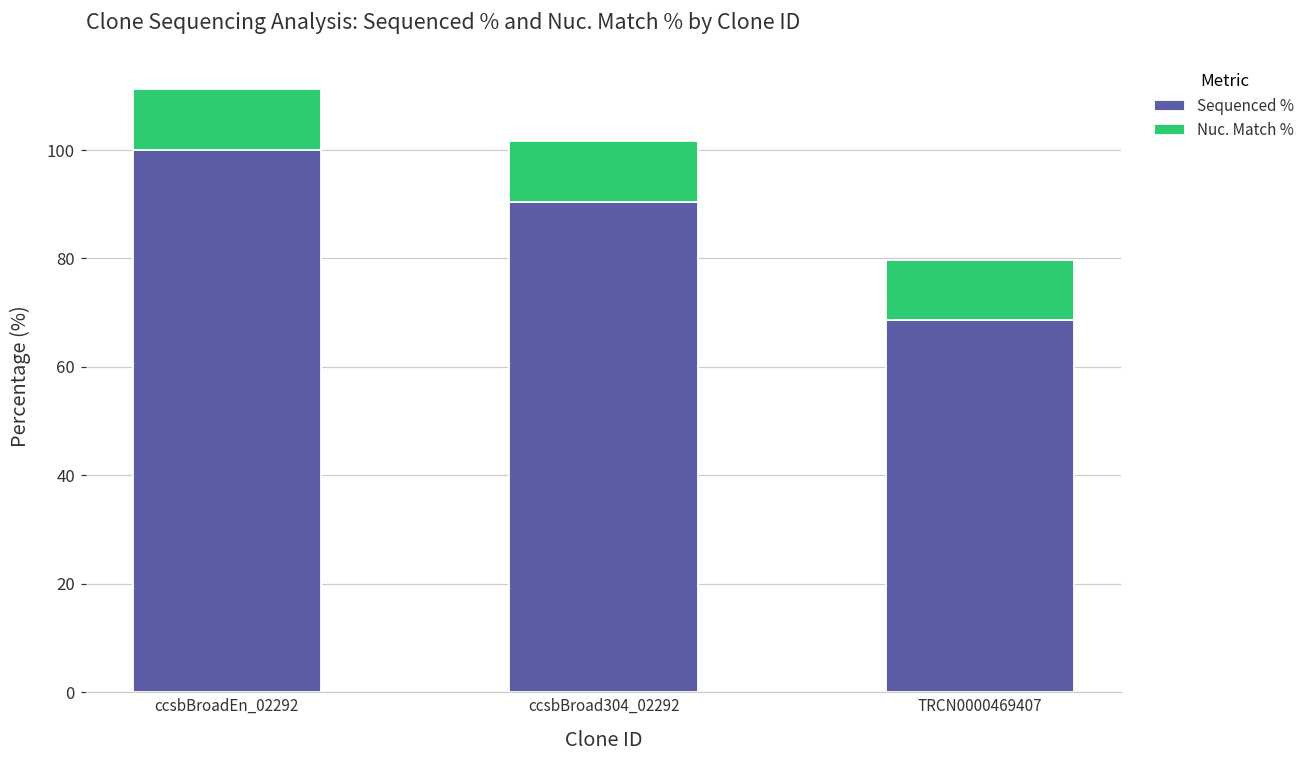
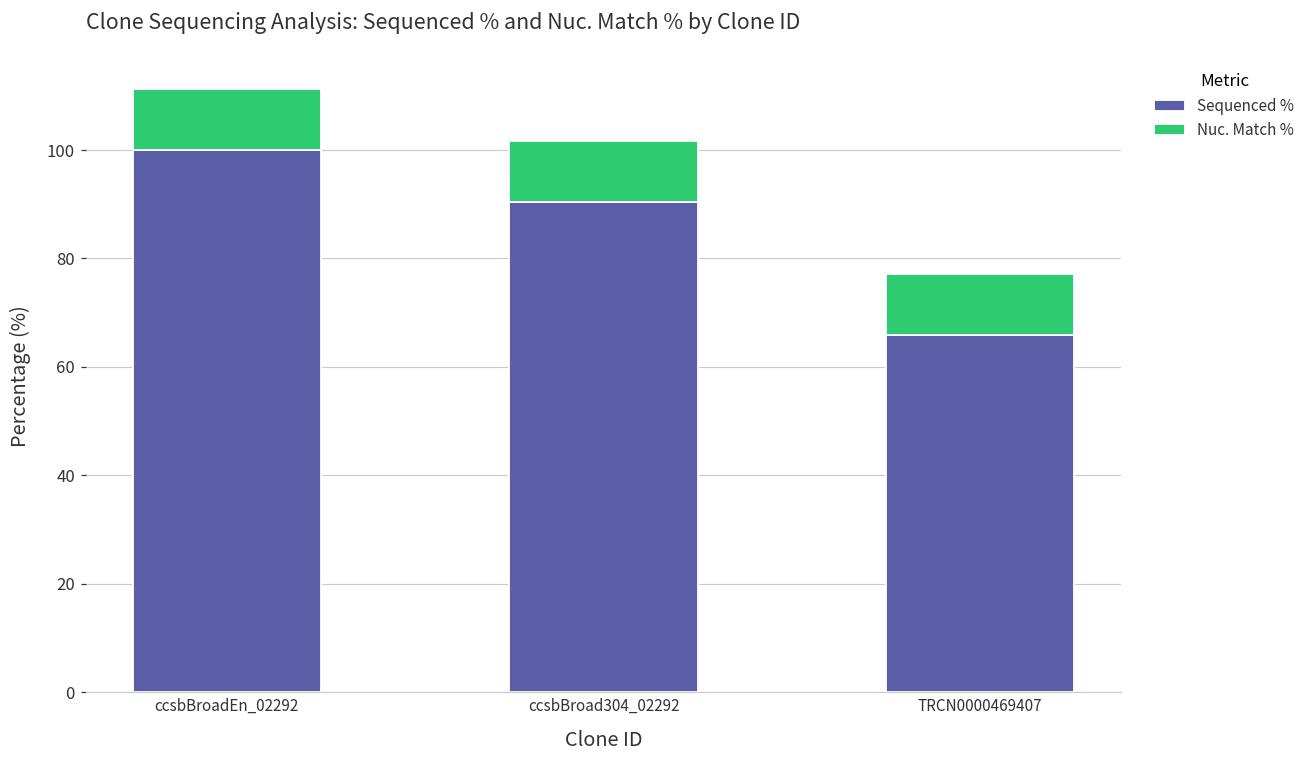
  {
    "Sequenced %": {
      "ccsbBroadEn_02292": 100,
      "ccsbBroad304_02292": 90,
-     "TRCN0000469407": 69
+     "TRCN0000469407": 66
    },
    "Nuc. Match %": {
      "ccsbBroadEn_02292": 11,
      "ccsbBroad304_02292": 11,
      "TRCN0000469407": 11
    }
  }
